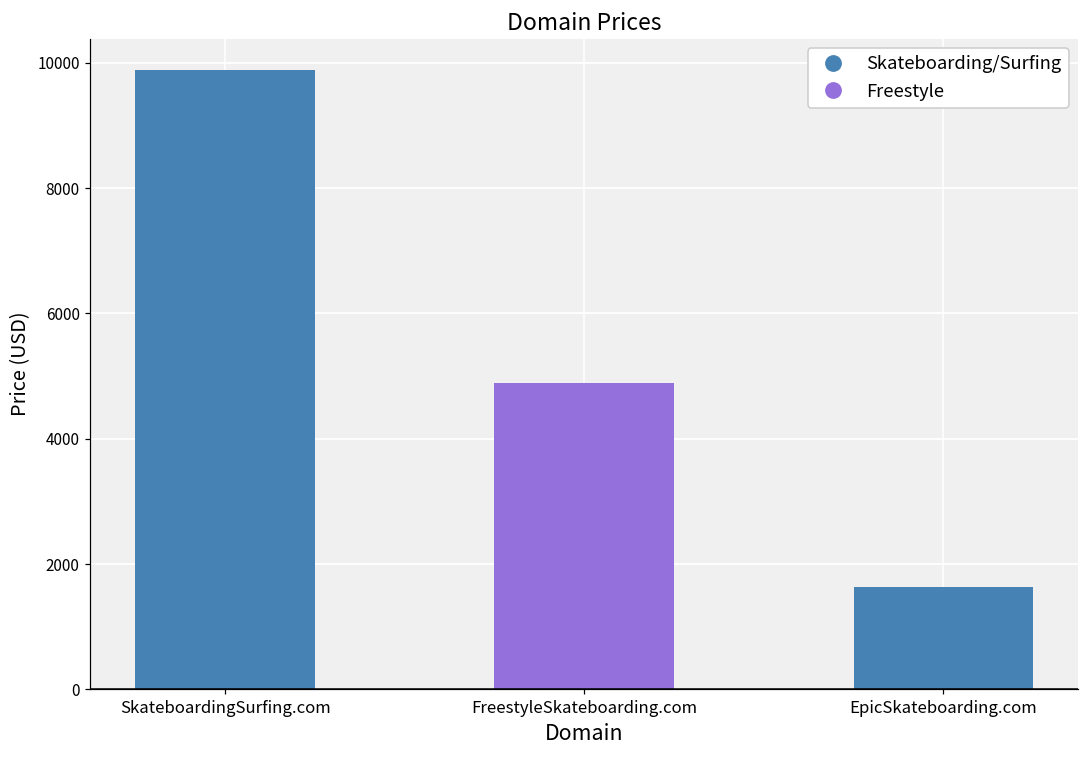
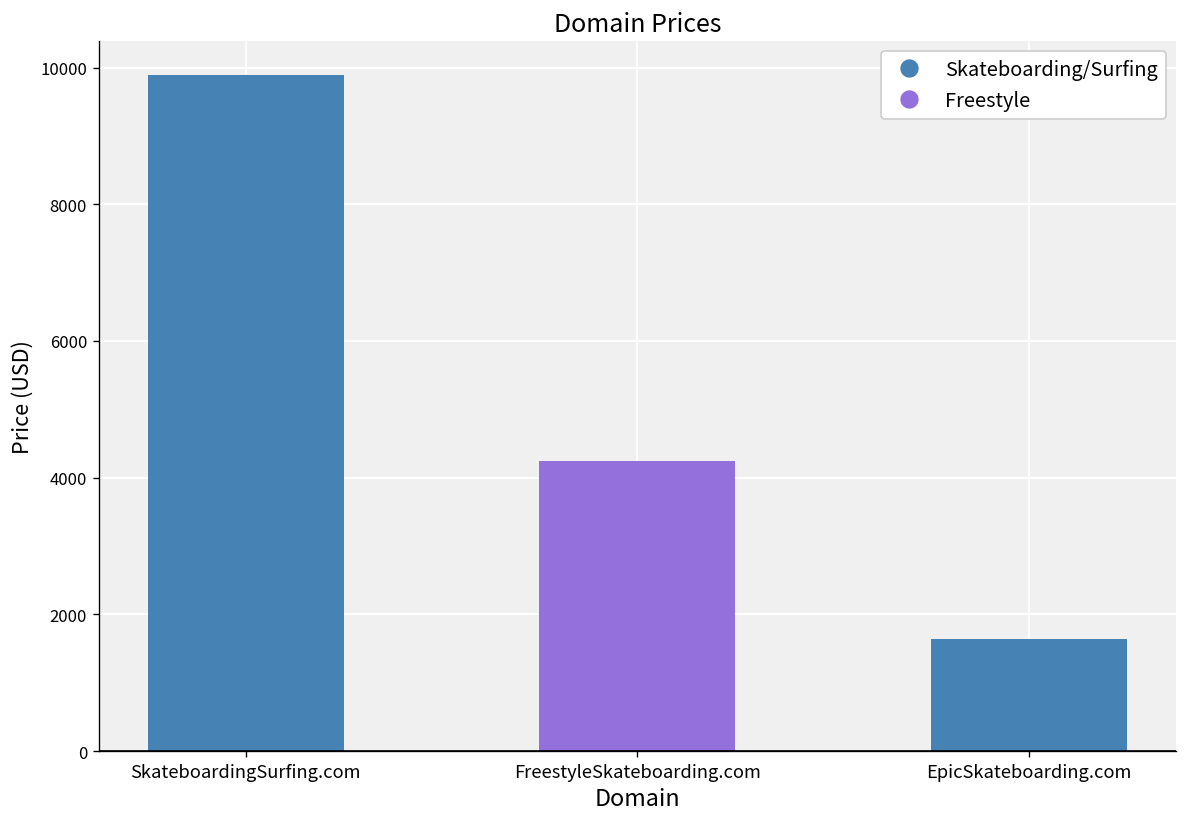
  {
    "SkateboardingSurfing.com": 9900,
-   "FreestyleSkateboarding.com": 4900,
+   "FreestyleSkateboarding.com": 4200,
    "EpicSkateboarding.com": 1600
  }
